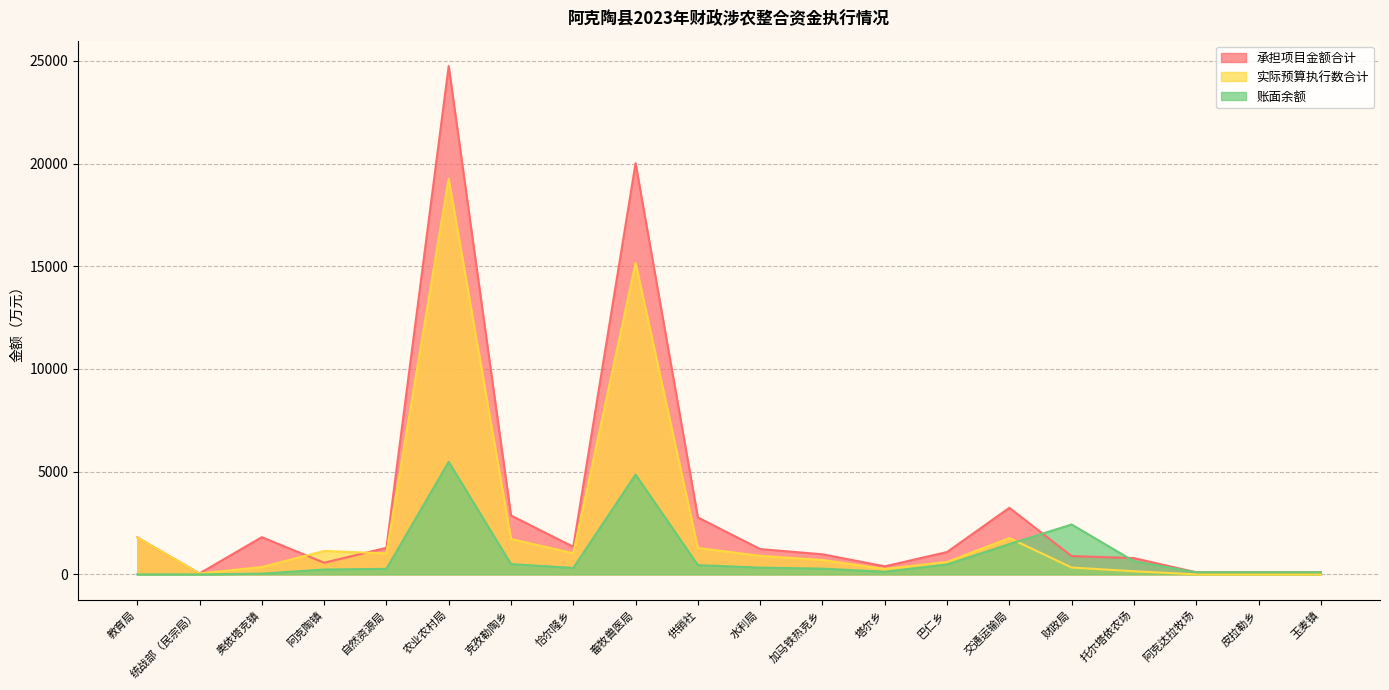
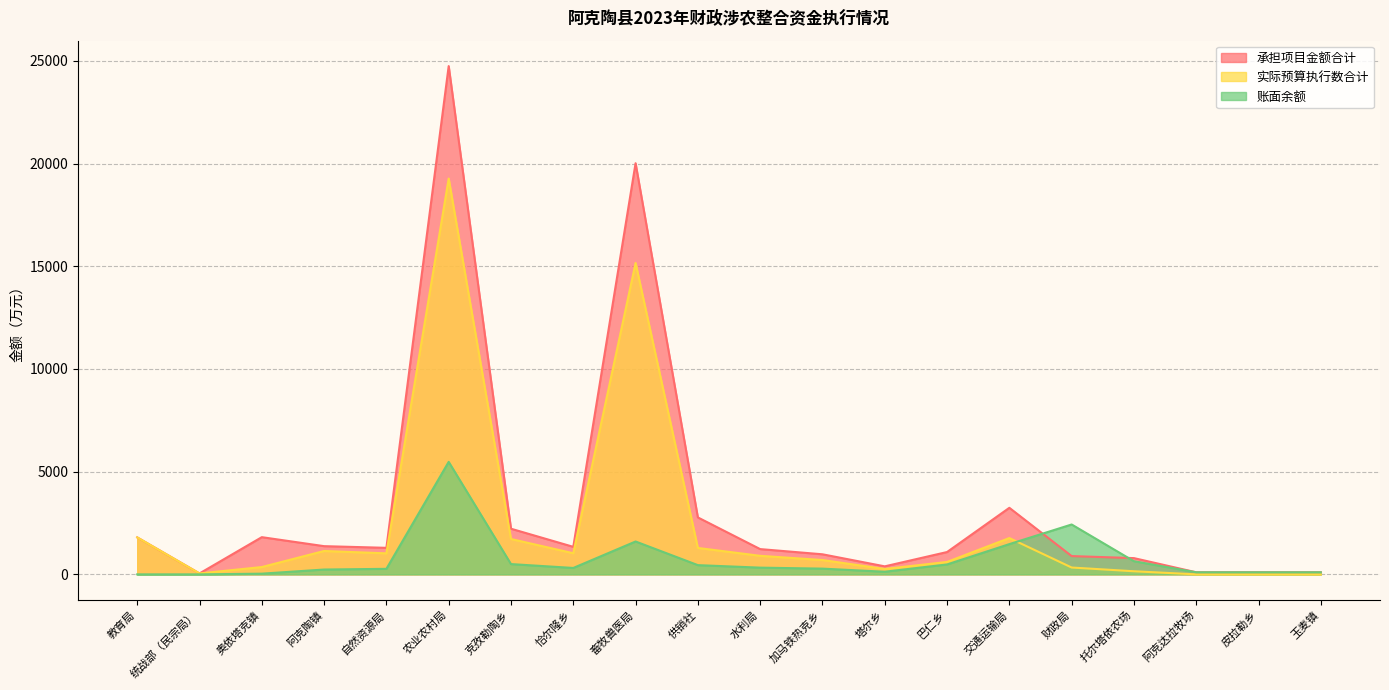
  {
    "承担项目金额合计": {
      "奥依塔克镇": 1800,
-     "阿克陶镇": 600,
+     "阿克陶镇": 1400,
      "自然资源局": 1300,
      "农业农村局": 24700,
-     "克孜勒陶乡": 2900,
+     "克孜勒陶乡": 2200,
      "恰尔隆乡": 1300,
      "畜牧兽医局": 20000,
      "供销社": 2800,
      "水利局": 1200,
      "加马铁热克乡": 1000,
      "塔尔乡": 400,
      "巴仁乡": 1100,
      "交通运输局": 3200,
      "财政局": 900,
      "托尔塔依农场": 800
    },
    "实际预算执行数合计": {
      "奥依塔克镇": 400,
      "阿克陶镇": 1100,
      "自然资源局": 1000,
      "农业农村局": 19300,
      "克孜勒陶乡": 1700,
      "恰尔隆乡": 1000,
      "畜牧兽医局": 15200,
      "供销社": 1300,
      "水利局": 900,
      "加马铁热克乡": 700,
      "塔尔乡": 300,
      "巴仁乡": 600,
      "交通运输局": 1800,
      "财政局": 300,
      "托尔塔依农场": 200
    },
    "账面余额": {
      "教育局": 0,
      "奥依塔克镇": 0,
      "阿克陶镇": 200,
      "自然资源局": 300,
      "农业农村局": 5500,
      "克孜勒陶乡": 500,
      "恰尔隆乡": 300,
-     "畜牧兽医局": 4900,
+     "畜牧兽医局": 1600,
      "供销社": 400,
      "水利局": 300,
      "加马铁热克乡": 300,
      "塔尔乡": 100,
      "巴仁乡": 500,
      "交通运输局": 1500,
      "财政局": 2400,
      "托尔塔依农场": 600
    }
  }
